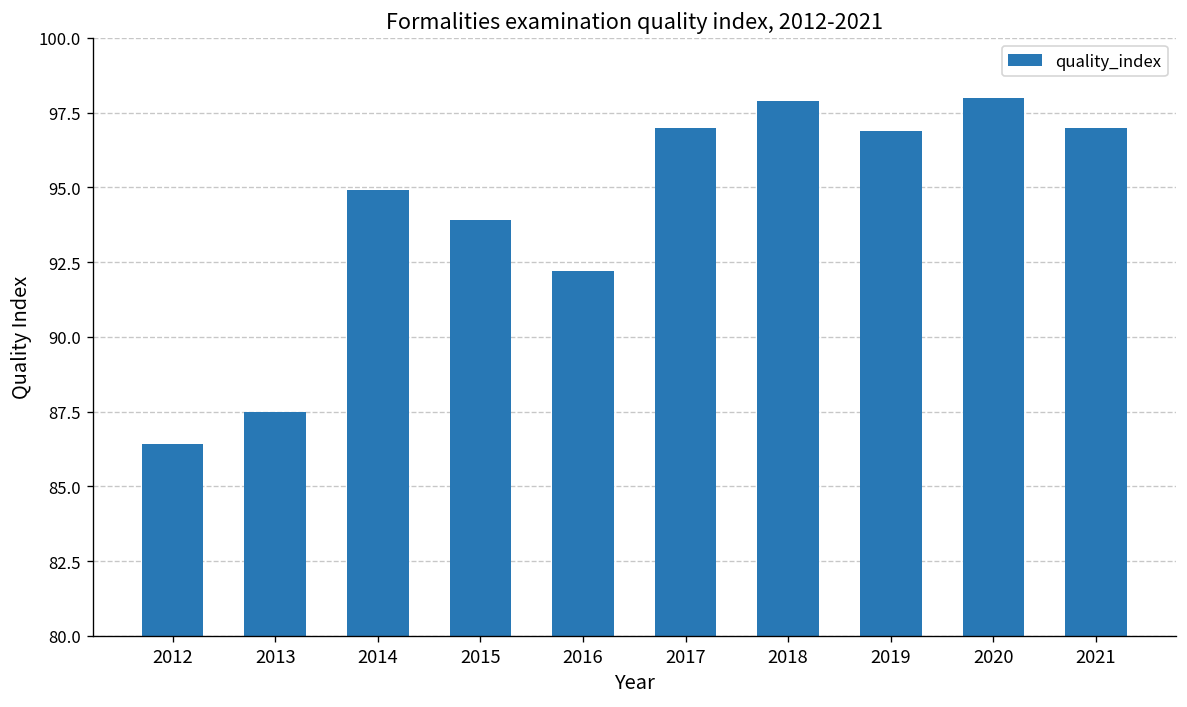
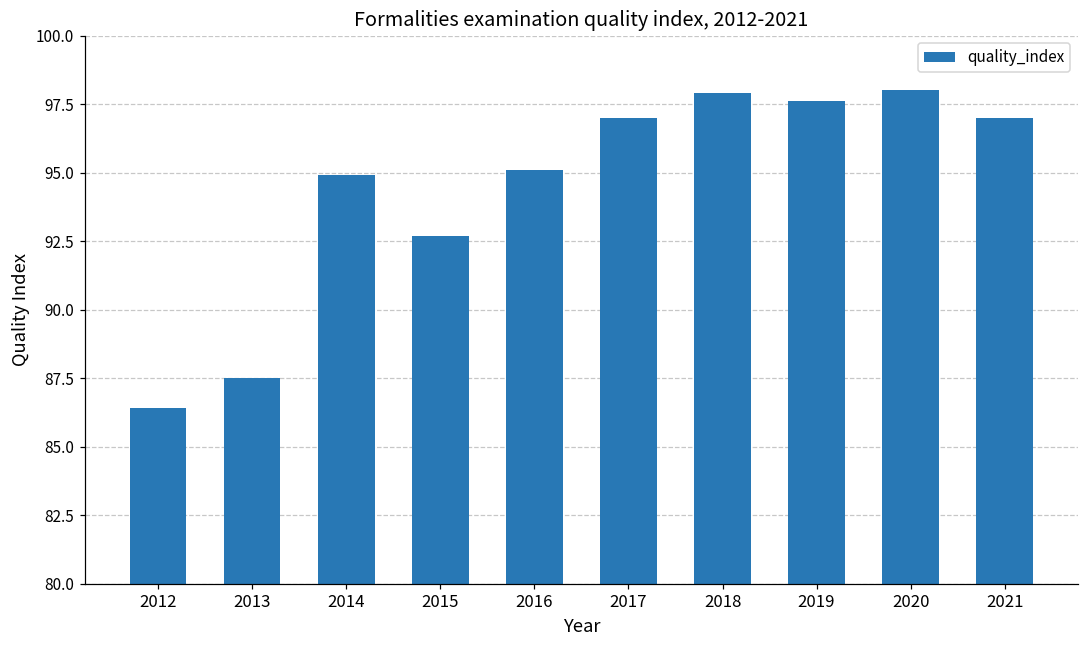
  {
    "2012": 86.4,
    "2013": 87.5,
    "2014": 94.9,
-   "2015": 93.9,
-   "2016": 92.2,
+   "2015": 92.7,
+   "2016": 95.1,
    "2017": 97.0,
    "2018": 97.9,
-   "2019": 96.9,
+   "2019": 97.6,
    "2020": 98.0,
    "2021": 97.0
  }
